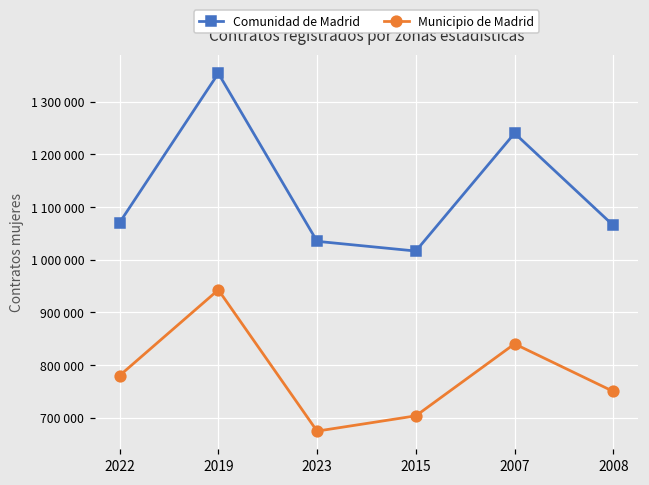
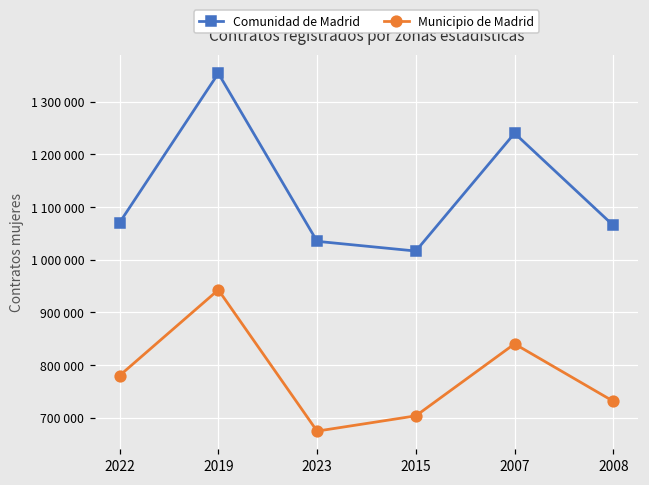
  {
    "Comunidad de Madrid": {
      "2022": 1070000,
      "2019": 1350000,
      "2023": 1040000,
      "2015": 1020000,
      "2007": 1240000,
      "2008": 1070000
    },
    "Municipio de Madrid": {
      "2022": 780000,
      "2019": 940000,
      "2023": 670000,
      "2015": 700000,
      "2007": 840000,
-     "2008": 750000
+     "2008": 730000
    }
  }
